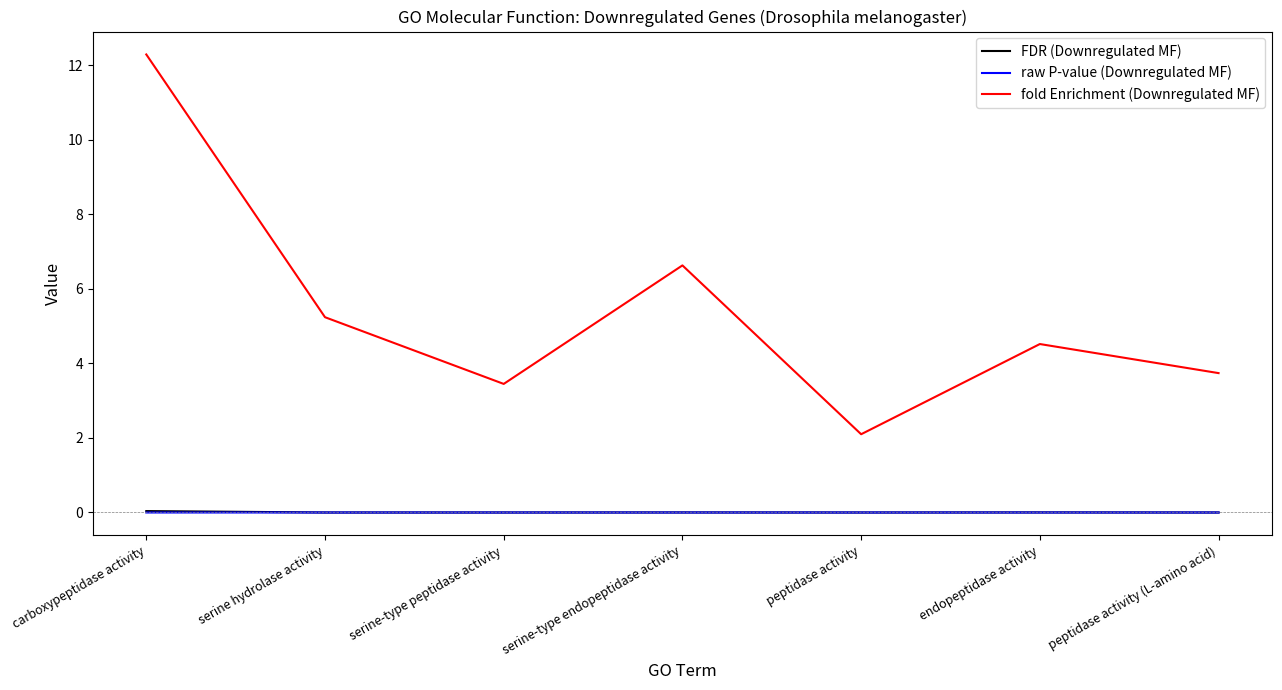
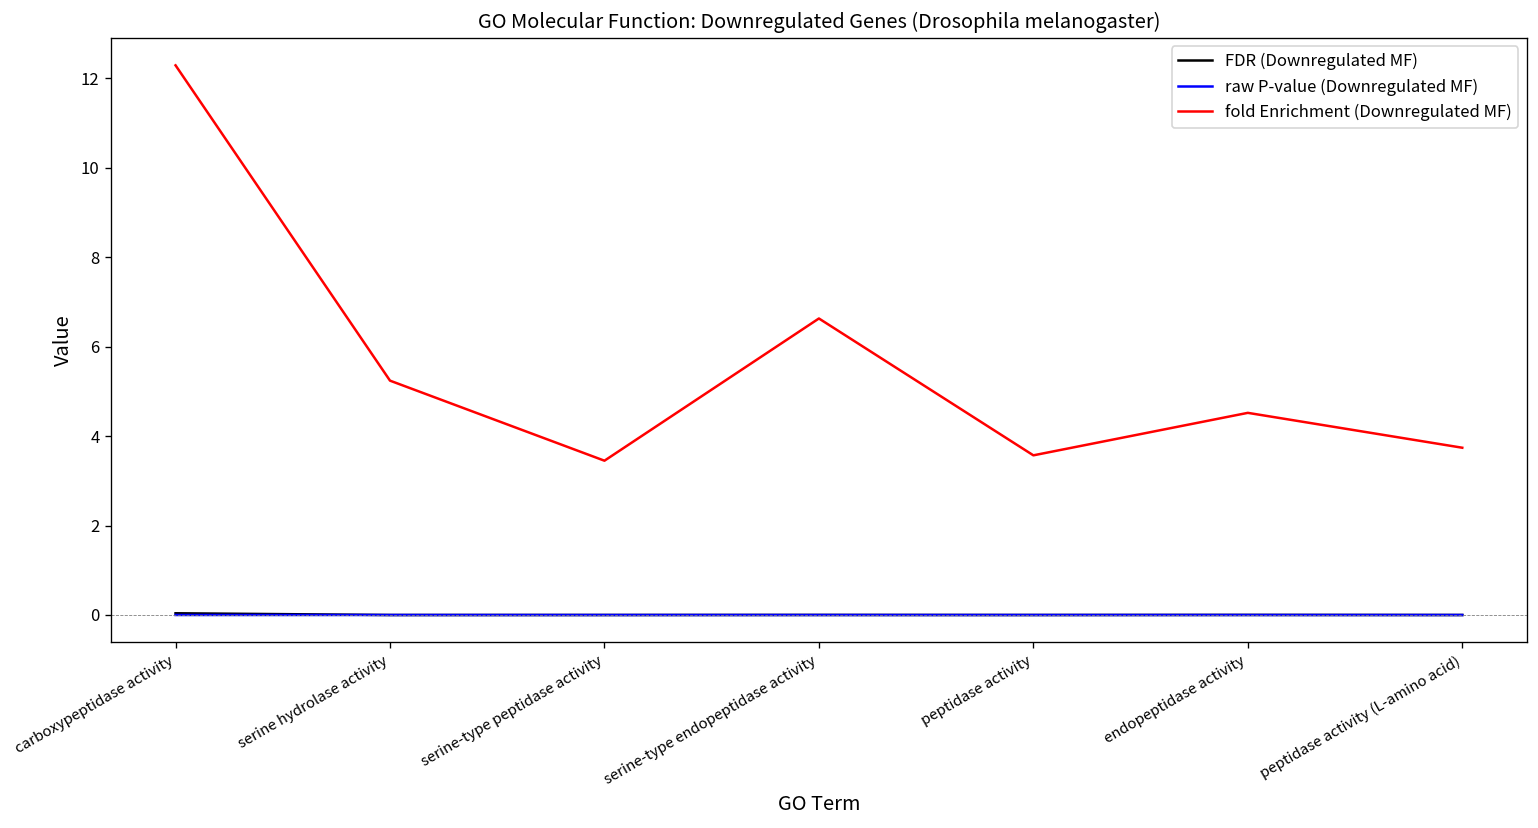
  {
    "fold Enrichment (Downregulated MF)": {
      "carboxypeptidase activity": 12.3,
      "serine hydrolase activity": 5.2,
      "serine-type peptidase activity": 3.5,
      "serine-type endopeptidase activity": 6.6,
-     "peptidase activity": 2.1,
+     "peptidase activity": 3.6,
      "endopeptidase activity": 4.5,
      "peptidase activity (L-amino acid)": 3.7
    }
  }
